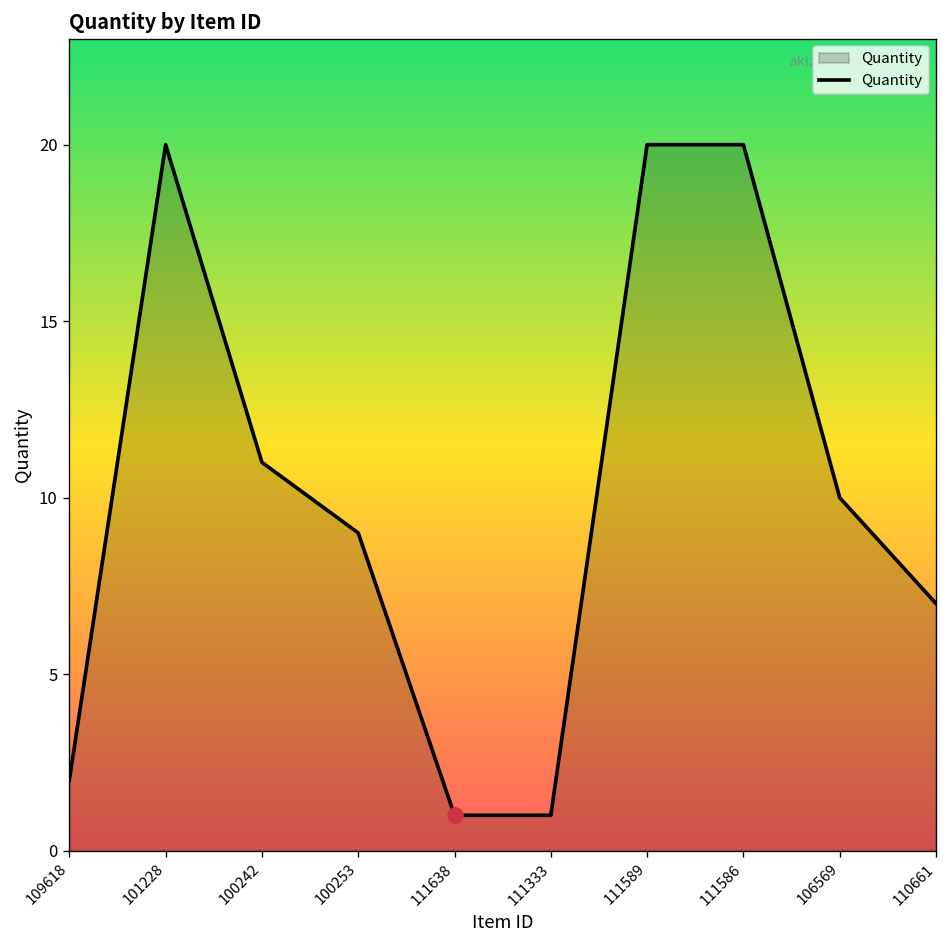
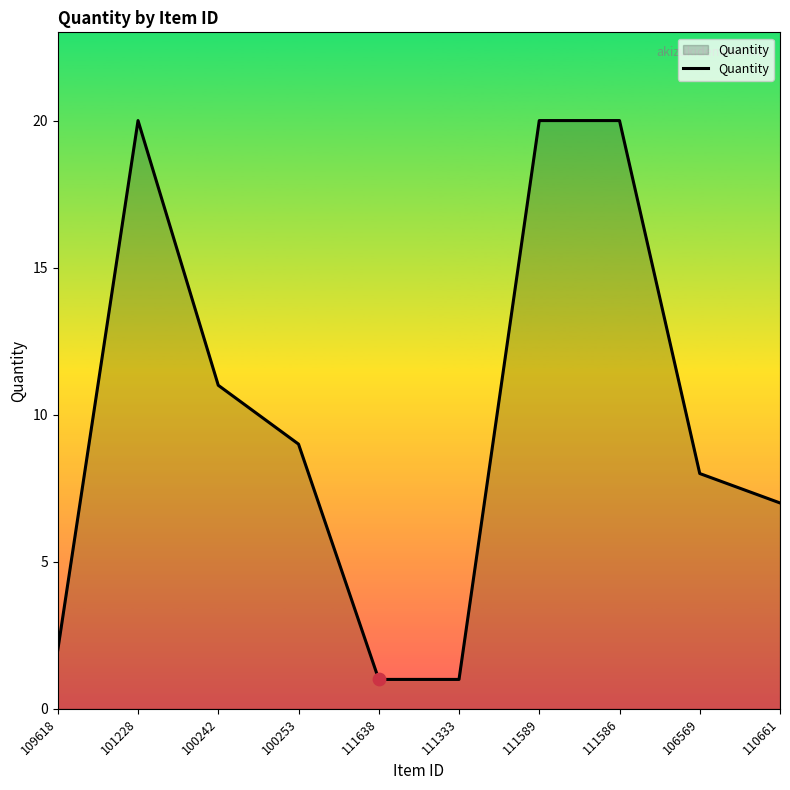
  {
    "Quantity": {
      "109618": 2,
      "101228": 20,
      "100242": 11,
      "100253": 9,
      "111333": 1,
      "111589": 20,
      "111586": 20,
-     "106569": 10,
+     "106569": 8,
      "110661": 7
    }
  }
